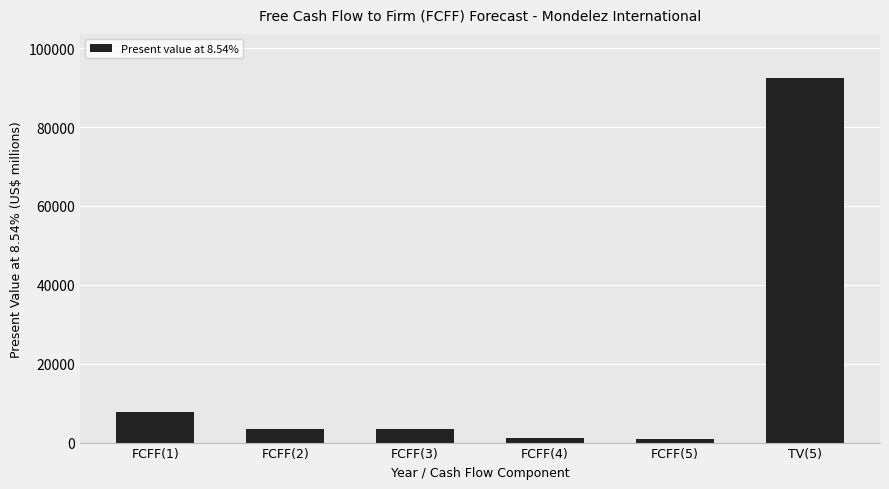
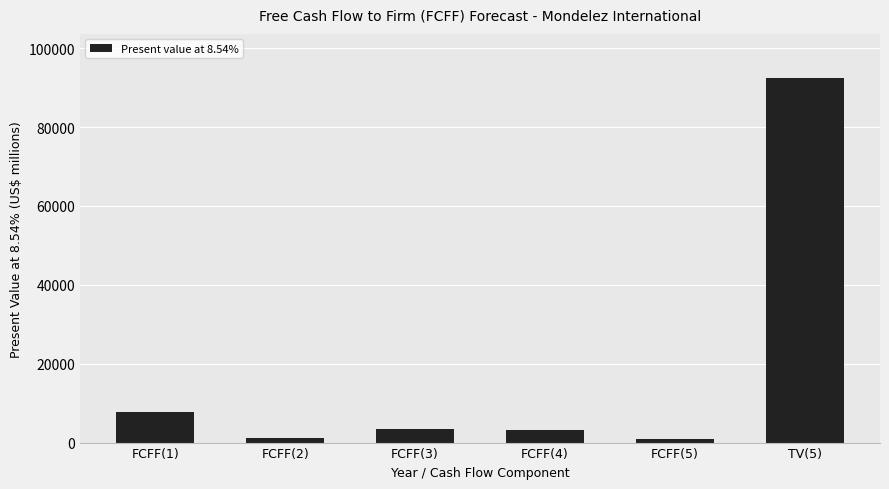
  {
    "FCFF(1)": 8000,
-   "FCFF(2)": 4000,
+   "FCFF(2)": 1000,
    "FCFF(3)": 3000,
-   "FCFF(4)": 1000,
+   "FCFF(4)": 3000,
    "FCFF(5)": 1000,
    "TV(5)": 93000
  }
